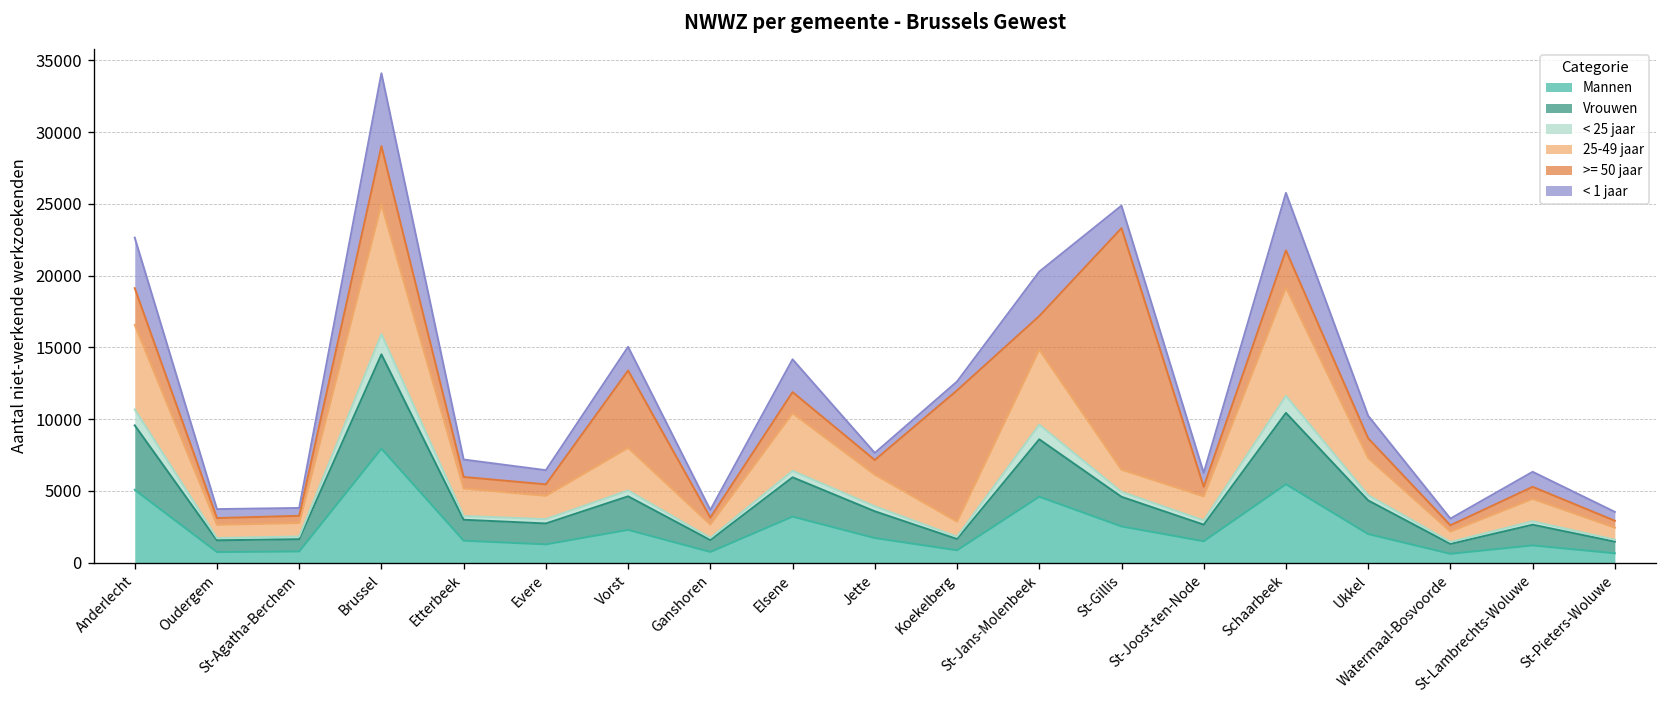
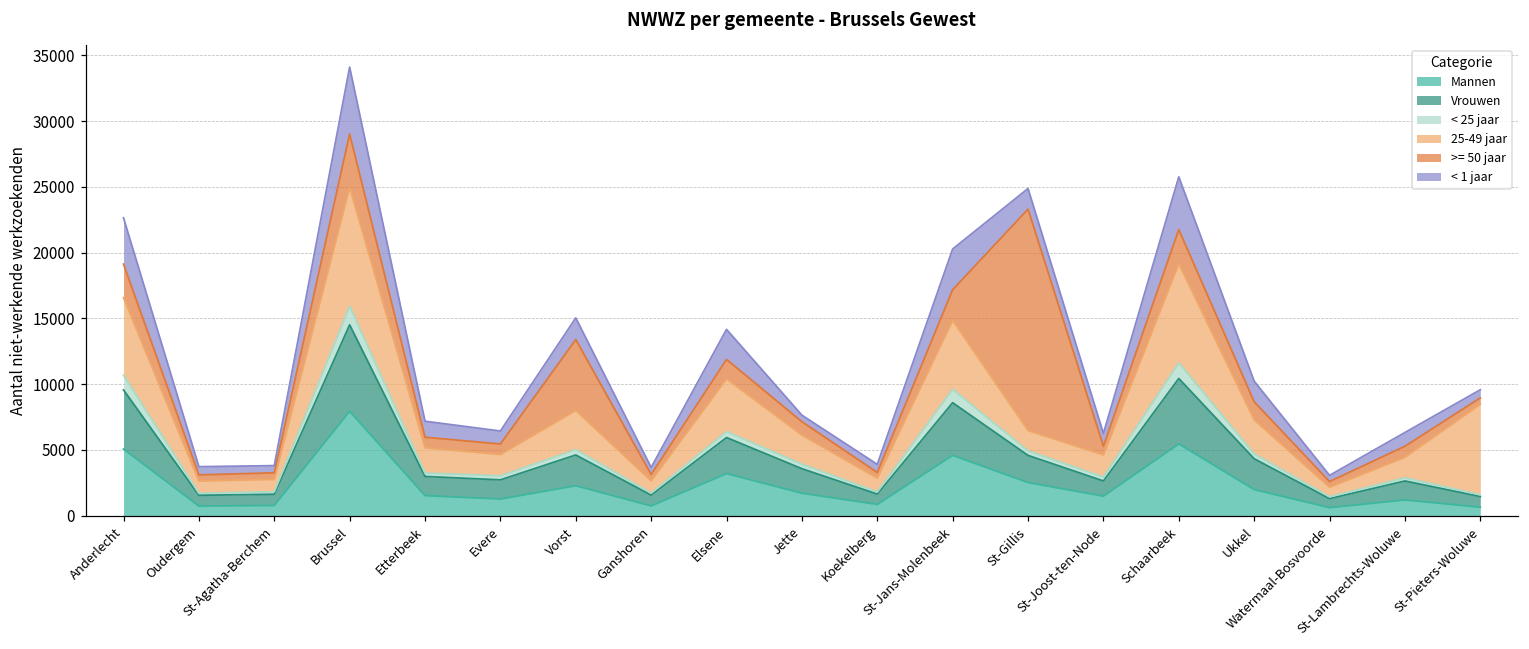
  {
    "< 25 jaar": {
      "Anderlecht": 1100,
      "Brussel": 1400,
      "Etterbeek": 300,
      "Evere": 300,
      "Vorst": 400,
      "Elsene": 500,
      "Jette": 300,
      "St-Jans-Molenbeek": 1000,
      "St-Gillis": 300,
      "St-Joost-ten-Node": 300,
      "Schaarbeek": 1200,
      "Ukkel": 400,
      "St-Lambrechts-Woluwe": 200
    },
    "25-49 jaar": {
      "Anderlecht": 5900,
      "Oudergem": 900,
      "St-Agatha-Berchem": 900,
      "Brussel": 9000,
      "Etterbeek": 1900,
      "Evere": 1600,
      "Vorst": 3000,
      "Ganshoren": 900,
      "Elsene": 4000,
      "Jette": 2200,
      "Koekelberg": 1000,
      "St-Jans-Molenbeek": 5200,
      "St-Gillis": 1500,
      "St-Joost-ten-Node": 1700,
      "Schaarbeek": 7500,
      "Ukkel": 2600,
      "Watermaal-Bosvoorde": 700,
      "St-Lambrechts-Woluwe": 1600,
-     "St-Pieters-Woluwe": 800
+     "St-Pieters-Woluwe": 6900
    },
    ">= 50 jaar": {
      "Anderlecht": 2600,
      "Oudergem": 500,
      "St-Agatha-Berchem": 500,
      "Brussel": 4100,
      "Etterbeek": 800,
      "Evere": 800,
      "Vorst": 5400,
      "Ganshoren": 500,
      "Elsene": 1500,
      "Jette": 1000,
-     "Koekelberg": 9100,
+     "Koekelberg": 400,
      "St-Jans-Molenbeek": 2300,
      "St-Gillis": 16800,
      "St-Joost-ten-Node": 700,
      "Schaarbeek": 2600,
      "Ukkel": 1400,
      "Watermaal-Bosvoorde": 400,
      "St-Lambrechts-Woluwe": 800,
      "St-Pieters-Woluwe": 500
    },
    "< 1 jaar": {
      "Anderlecht": 3500,
      "Oudergem": 600,
      "St-Agatha-Berchem": 500,
      "Brussel": 5100,
      "Etterbeek": 1200,
      "Evere": 1000,
      "Vorst": 1700,
      "Ganshoren": 500,
      "Elsene": 2300,
      "Jette": 500,
      "Koekelberg": 600,
      "St-Jans-Molenbeek": 3100,
      "St-Gillis": 1600,
      "St-Joost-ten-Node": 1000,
      "Schaarbeek": 4000,
      "Ukkel": 1600,
      "Watermaal-Bosvoorde": 500,
      "St-Lambrechts-Woluwe": 1000,
      "St-Pieters-Woluwe": 600
    }
  }
